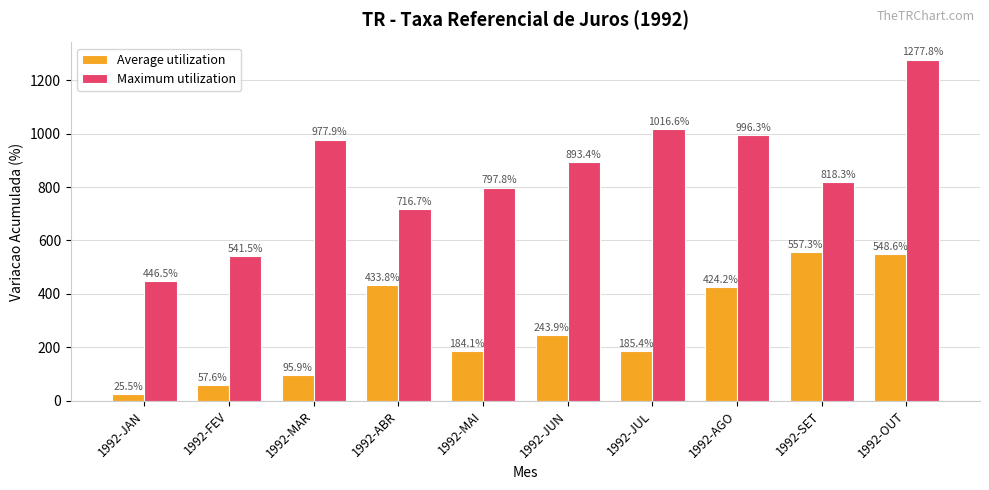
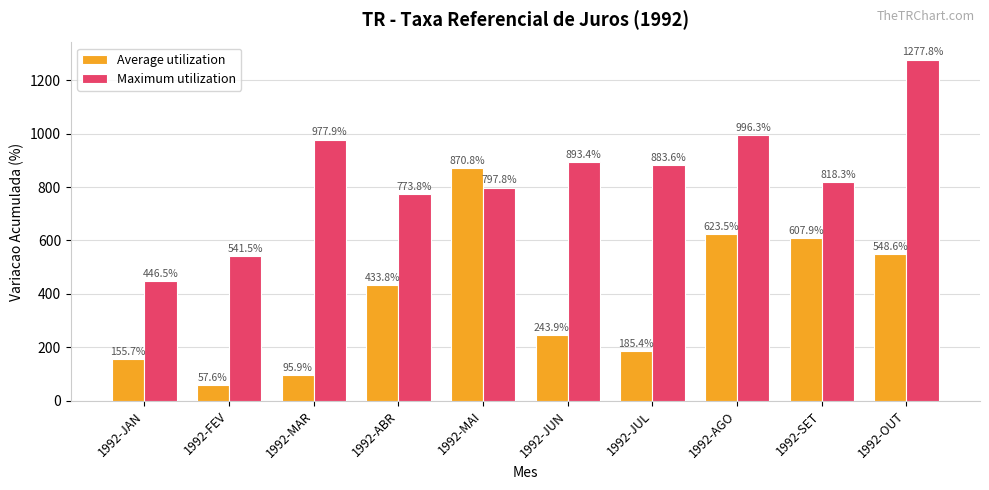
  {
    "Average utilization": {
-     "1992-JAN": "25.5%",
+     "1992-JAN": "155.7%",
      "1992-FEV": "57.6%",
      "1992-MAR": "95.9%",
      "1992-ABR": "433.8%",
-     "1992-MAI": "184.1%",
+     "1992-MAI": "870.8%",
      "1992-JUN": "243.9%",
      "1992-JUL": "185.4%",
-     "1992-AGO": "424.2%",
-     "1992-SET": "557.3%",
+     "1992-AGO": "623.5%",
+     "1992-SET": "607.9%",
      "1992-OUT": "548.6%"
    },
    "Maximum utilization": {
      "1992-JAN": "446.5%",
      "1992-FEV": "541.5%",
      "1992-MAR": "977.9%",
-     "1992-ABR": "716.7%",
+     "1992-ABR": "773.8%",
      "1992-MAI": "797.8%",
      "1992-JUN": "893.4%",
-     "1992-JUL": "1016.6%",
+     "1992-JUL": "883.6%",
      "1992-AGO": "996.3%",
      "1992-SET": "818.3%",
      "1992-OUT": "1277.8%"
    }
  }
